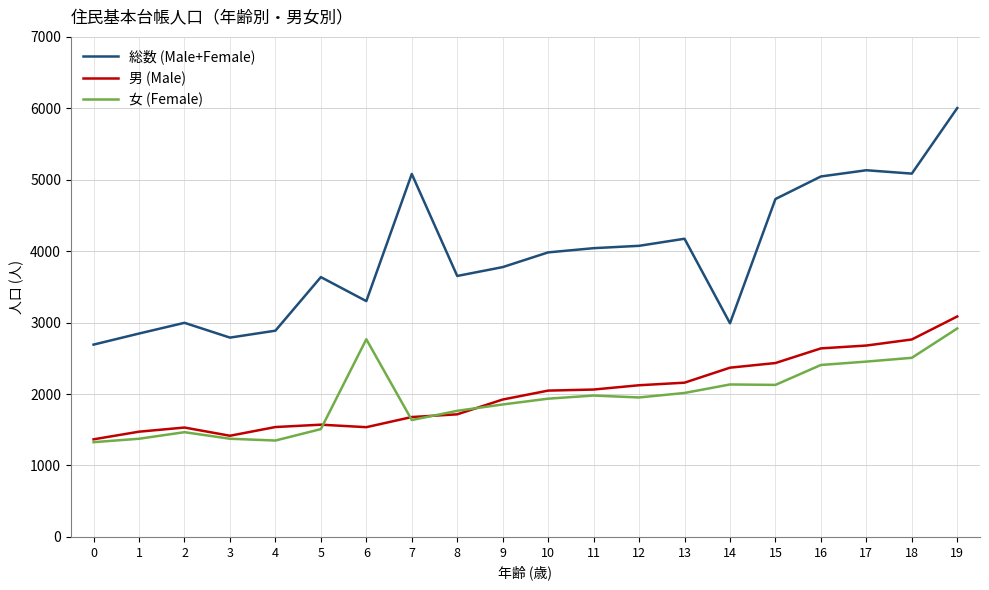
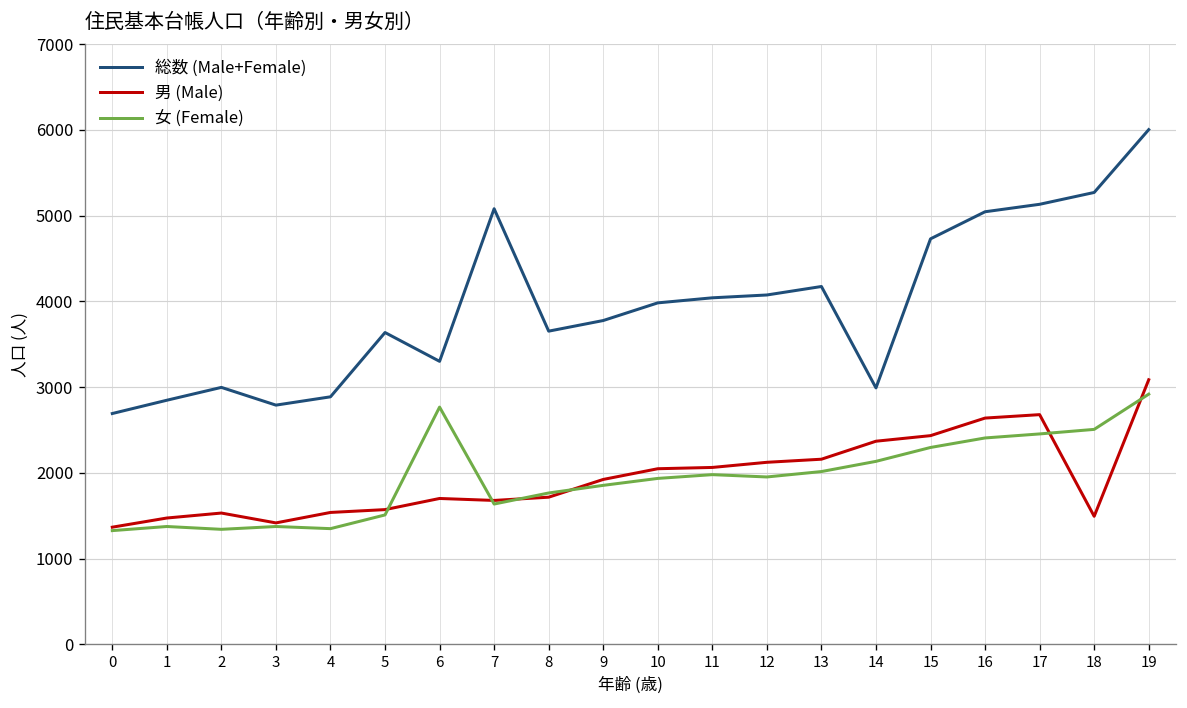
  {
    "総数 (Male+Female)": {
      "0": 2700,
      "1": 2800,
      "2": 3000,
      "3": 2800,
      "4": 2900,
      "5": 3600,
      "6": 3300,
      "7": 5100,
      "8": 3700,
      "9": 3800,
      "10": 4000,
      "11": 4000,
      "12": 4100,
      "13": 4200,
      "14": 3000,
      "15": 4700,
      "16": 5000,
      "17": 5100,
-     "18": 5100,
+     "18": 5300,
      "19": 6000
    },
    "男 (Male)": {
      "0": 1400,
      "1": 1500,
      "2": 1500,
      "3": 1400,
      "4": 1500,
      "5": 1600,
-     "6": 1500,
+     "6": 1700,
      "7": 1700,
      "8": 1700,
      "9": 1900,
      "10": 2000,
      "11": 2100,
      "12": 2100,
      "13": 2200,
      "14": 2400,
      "15": 2400,
      "16": 2600,
      "17": 2700,
-     "18": 2800,
+     "18": 1500,
      "19": 3100
    },
    "女 (Female)": {
      "0": 1300,
      "1": 1400,
-     "2": 1500,
+     "2": 1300,
      "3": 1400,
      "4": 1300,
      "5": 1500,
      "6": 2800,
      "7": 1600,
      "8": 1800,
      "9": 1900,
      "10": 1900,
      "11": 2000,
      "12": 2000,
      "13": 2000,
      "14": 2100,
-     "15": 2100,
+     "15": 2300,
      "16": 2400,
      "17": 2500,
      "18": 2500,
      "19": 2900
    }
  }
